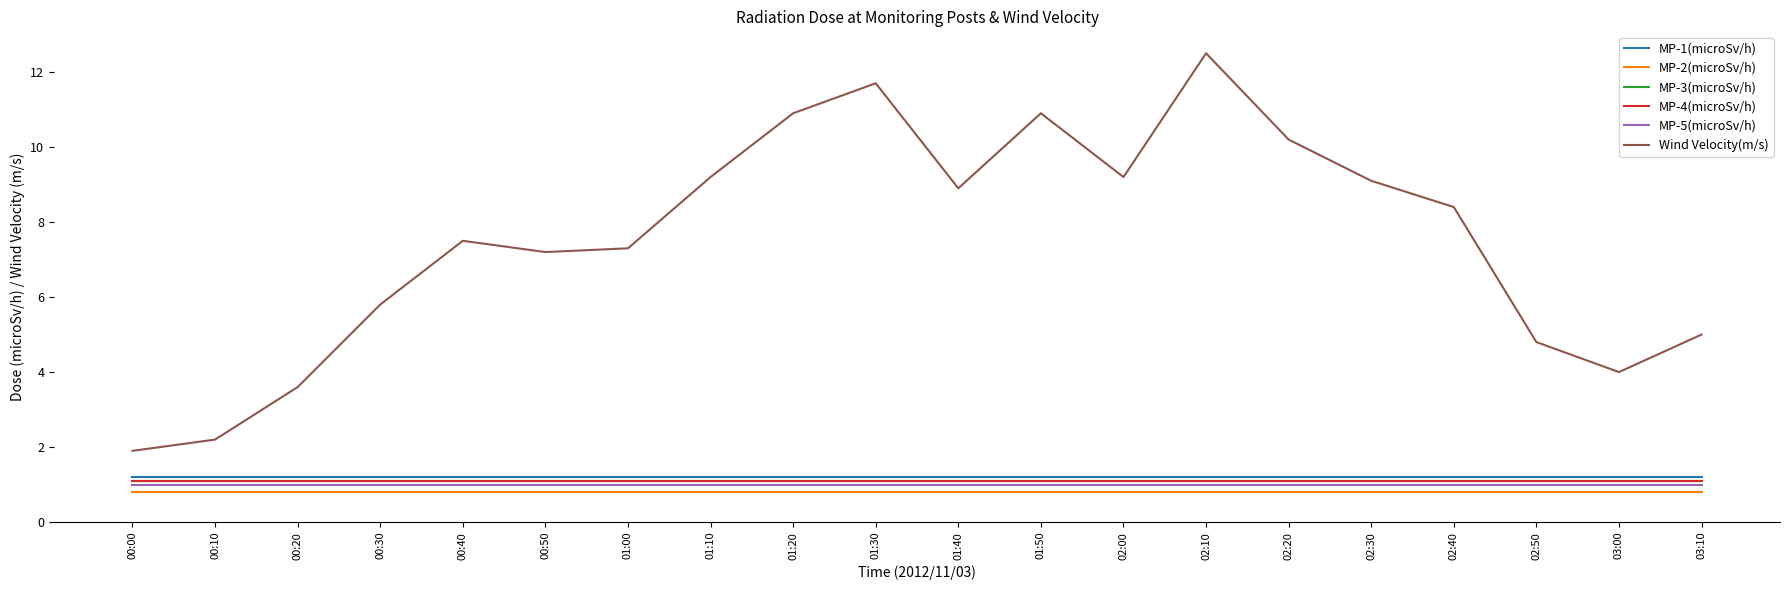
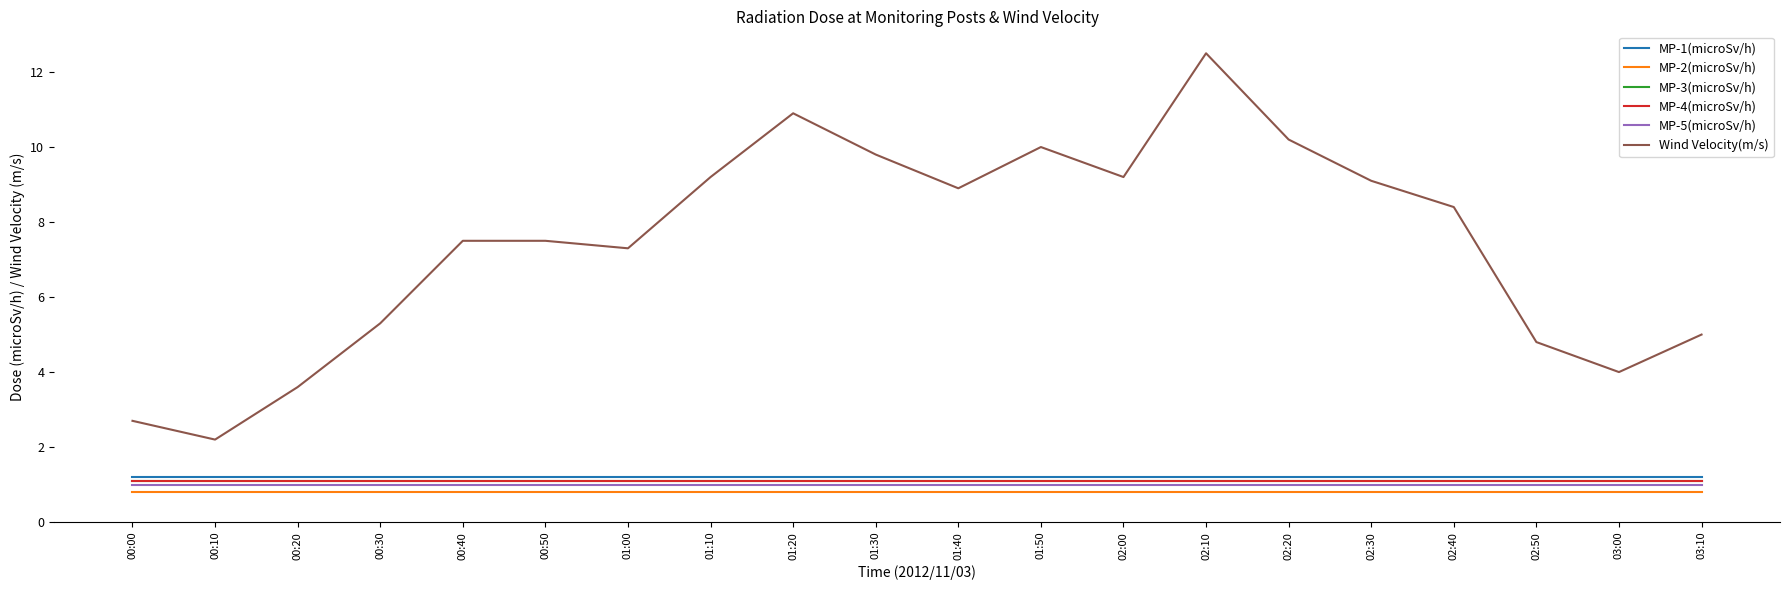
  {
    "MP-1(microSv/h)": {
      "00:00": 1.2,
      "00:10": 1.2,
      "00:20": 1.2,
      "00:30": 1.2,
      "00:40": 1.2,
      "00:50": 1.2,
      "01:00": 1.2,
      "01:10": 1.2,
      "01:20": 1.2,
      "01:30": 1.2,
      "01:40": 1.2,
      "01:50": 1.2,
      "02:00": 1.2,
      "02:10": 1.2,
      "02:20": 1.2,
      "02:30": 1.2,
      "02:40": 1.2,
      "02:50": 1.2,
      "03:00": 1.2,
      "03:10": 1.2
    },
    "MP-2(microSv/h)": {
      "00:00": 0.8,
      "00:10": 0.8,
      "00:20": 0.8,
      "00:30": 0.8,
      "00:40": 0.8,
      "00:50": 0.8,
      "01:00": 0.8,
      "01:10": 0.8,
      "01:20": 0.8,
      "01:30": 0.8,
      "01:40": 0.8,
      "01:50": 0.8,
      "02:00": 0.8,
      "02:10": 0.8,
      "02:20": 0.8,
      "02:30": 0.8,
      "02:40": 0.8,
      "02:50": 0.8,
      "03:00": 0.8,
      "03:10": 0.8
    },
    "MP-4(microSv/h)": {
      "00:00": 1.1,
      "00:10": 1.1,
      "00:20": 1.1,
      "00:30": 1.1,
      "00:40": 1.1,
      "00:50": 1.1,
      "01:00": 1.1,
      "01:10": 1.1,
      "01:20": 1.1,
      "01:30": 1.1,
      "01:40": 1.1,
      "01:50": 1.1,
      "02:00": 1.1,
      "02:10": 1.1,
      "02:20": 1.1,
      "02:30": 1.1,
      "02:40": 1.1,
      "02:50": 1.1,
      "03:00": 1.1,
      "03:10": 1.1
    },
    "MP-5(microSv/h)": {
      "00:00": 1.0,
      "00:10": 1.0,
      "00:20": 1.0,
      "00:30": 1.0,
      "00:40": 1.0,
      "00:50": 1.0,
      "01:00": 1.0,
      "01:10": 1.0,
      "01:20": 1.0,
      "01:30": 1.0,
      "01:40": 1.0,
      "01:50": 1.0,
      "02:00": 1.0,
      "02:10": 1.0,
      "02:20": 1.0,
      "02:30": 1.0,
      "02:40": 1.0,
      "02:50": 1.0,
      "03:00": 1.0,
      "03:10": 1.0
    },
    "Wind Velocity(m/s)": {
-     "00:00": 1.9,
+     "00:00": 2.7,
      "00:10": 2.2,
      "00:20": 3.6,
-     "00:30": 5.8,
+     "00:30": 5.3,
      "00:40": 7.5,
-     "00:50": 7.2,
+     "00:50": 7.5,
      "01:00": 7.3,
      "01:10": 9.2,
      "01:20": 10.9,
-     "01:30": 11.7,
+     "01:30": 9.8,
      "01:40": 8.9,
-     "01:50": 10.9,
+     "01:50": 10.0,
      "02:00": 9.2,
      "02:10": 12.5,
      "02:20": 10.2,
      "02:30": 9.1,
      "02:40": 8.4,
      "02:50": 4.8,
      "03:00": 4.0,
      "03:10": 5.0
    }
  }
